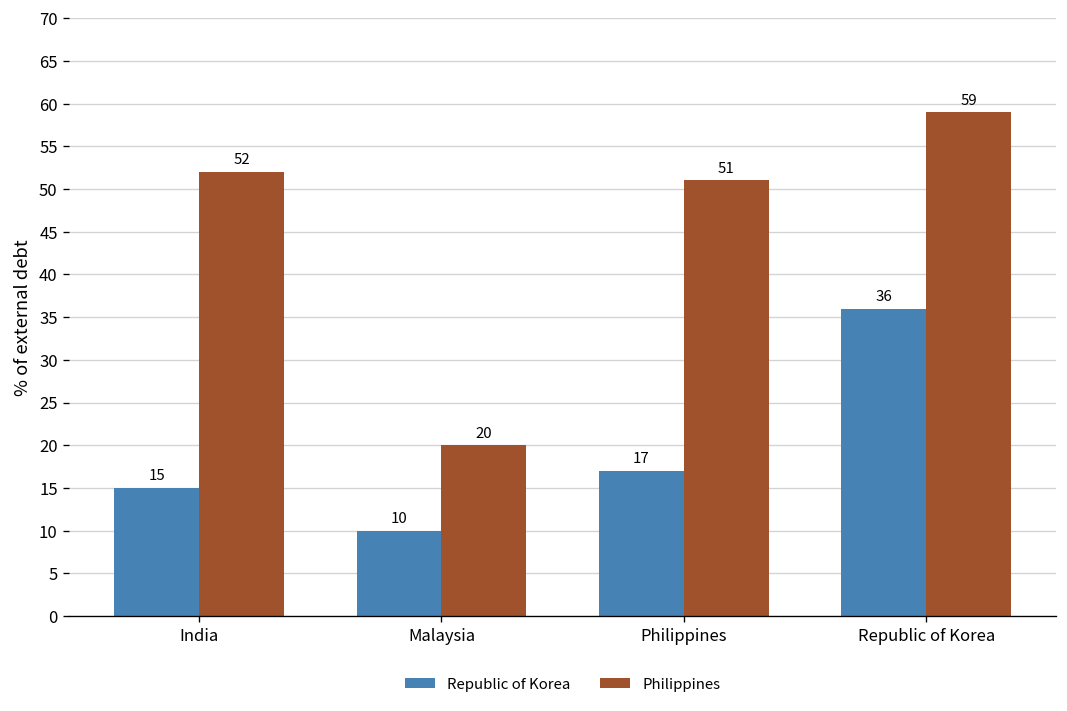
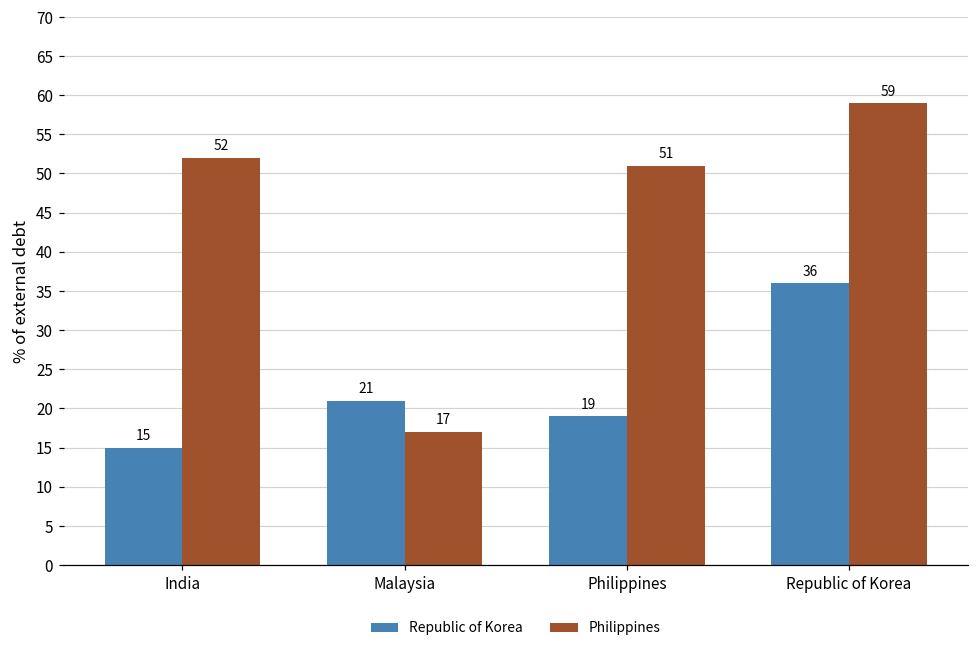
  {
    "Republic of Korea": {
      "India": 15,
-     "Malaysia": 10,
-     "Philippines": 17,
+     "Malaysia": 21,
+     "Philippines": 19,
      "Republic of Korea": 36
    },
    "Philippines": {
      "India": 52,
-     "Malaysia": 20,
+     "Malaysia": 17,
      "Philippines": 51,
      "Republic of Korea": 59
    }
  }
